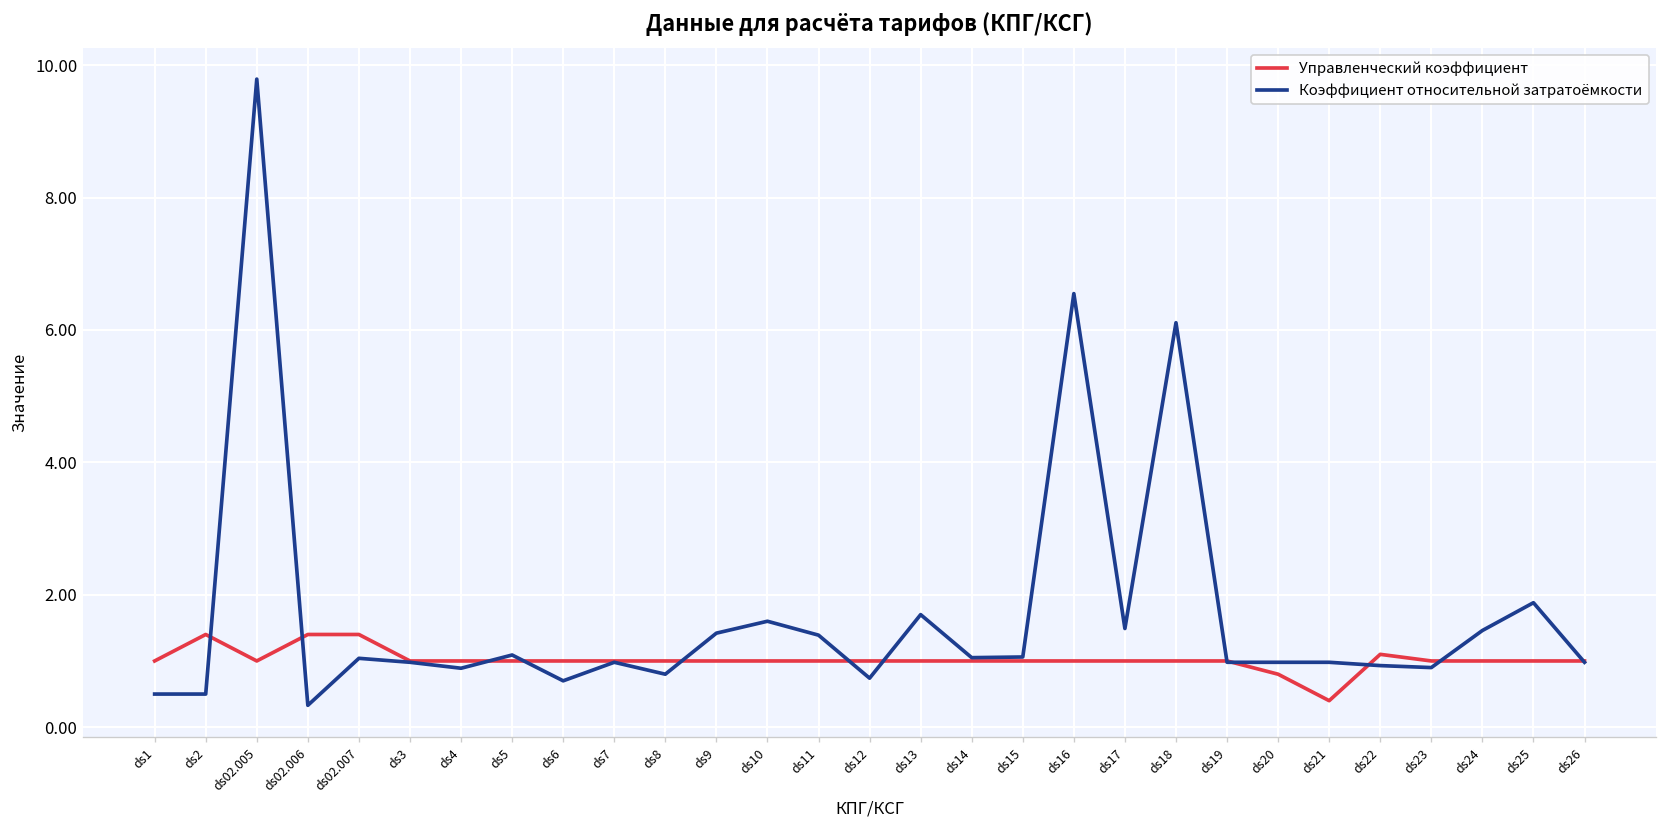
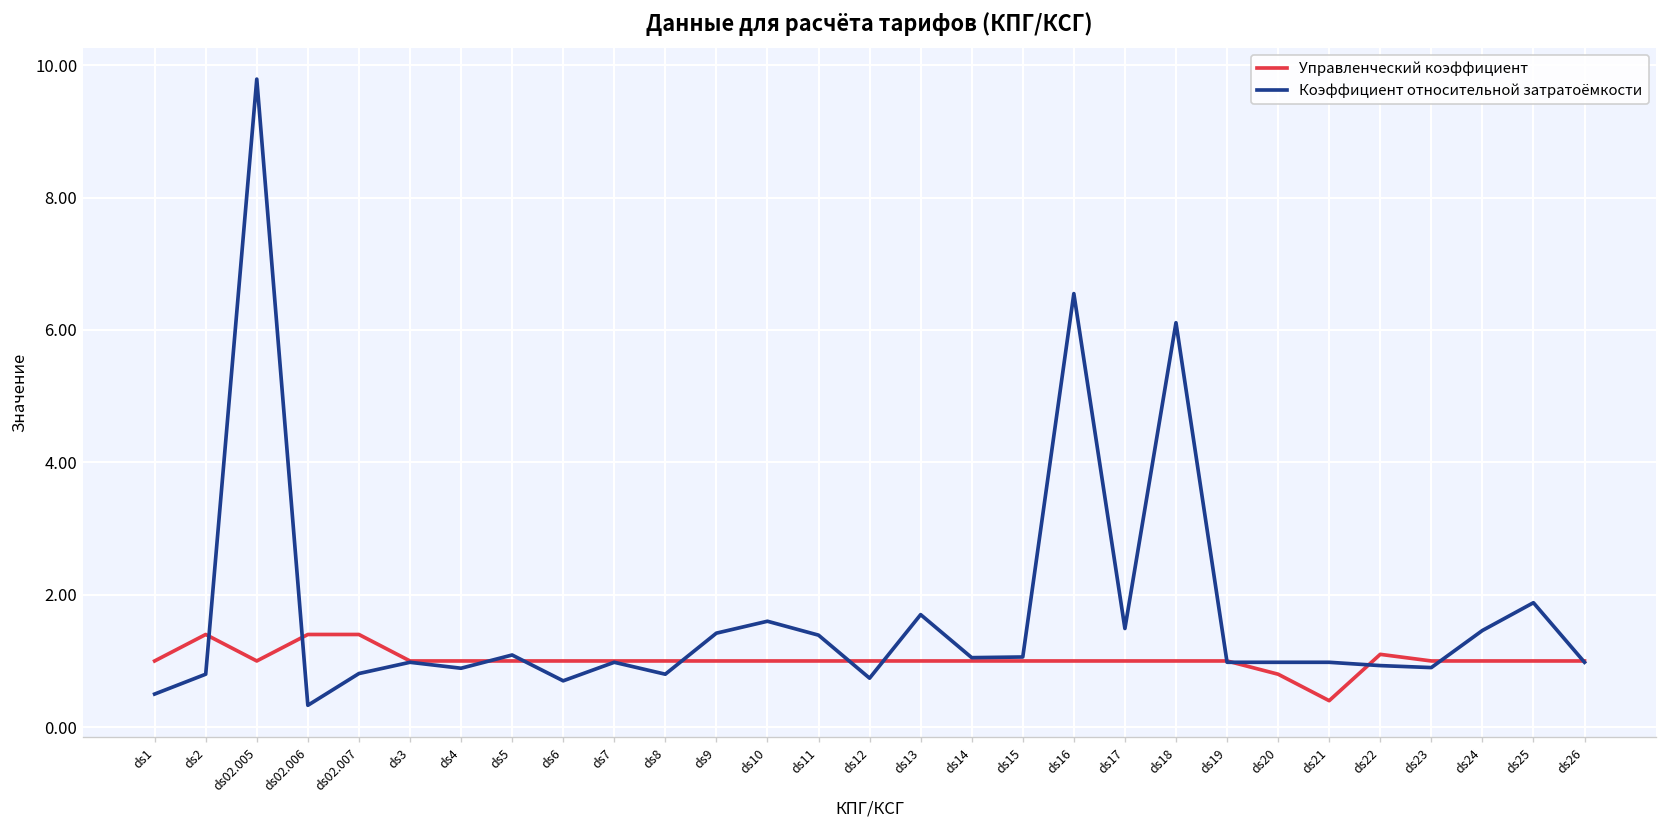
  {
    "Управленческий коэффициент": {
      "ds1": 1.0,
      "ds2": 1.4,
      "ds02.005": 1.0,
      "ds02.006": 1.4,
      "ds02.007": 1.4,
      "ds4": 1.0,
      "ds5": 1.0,
      "ds6": 1.0,
      "ds8": 1.0,
      "ds9": 1.0,
      "ds10": 1.0,
      "ds11": 1.0,
      "ds12": 1.0,
      "ds13": 1.0,
      "ds14": 1.0,
      "ds15": 1.0,
      "ds16": 1.0,
      "ds17": 1.0,
      "ds18": 1.0,
      "ds20": 0.8,
      "ds21": 0.4,
      "ds22": 1.1,
      "ds23": 1.0,
      "ds24": 1.0,
      "ds25": 1.0
    },
    "Коэффициент относительной затратоёмкости": {
      "ds1": 0.5,
-     "ds2": 0.5,
+     "ds2": 0.8,
      "ds02.005": 9.8,
      "ds02.006": 0.3,
-     "ds02.007": 1.0,
+     "ds02.007": 0.8,
      "ds4": 0.9,
      "ds5": 1.1,
      "ds6": 0.7,
      "ds8": 0.8,
      "ds9": 1.4,
      "ds10": 1.6,
      "ds11": 1.4,
      "ds12": 0.7,
      "ds13": 1.7,
      "ds14": 1.1,
      "ds15": 1.1,
      "ds16": 6.6,
      "ds17": 1.5,
      "ds18": 6.1,
      "ds20": 1.0,
      "ds21": 1.0,
      "ds22": 0.9,
      "ds23": 0.9,
      "ds24": 1.5,
      "ds25": 1.9
    }
  }
